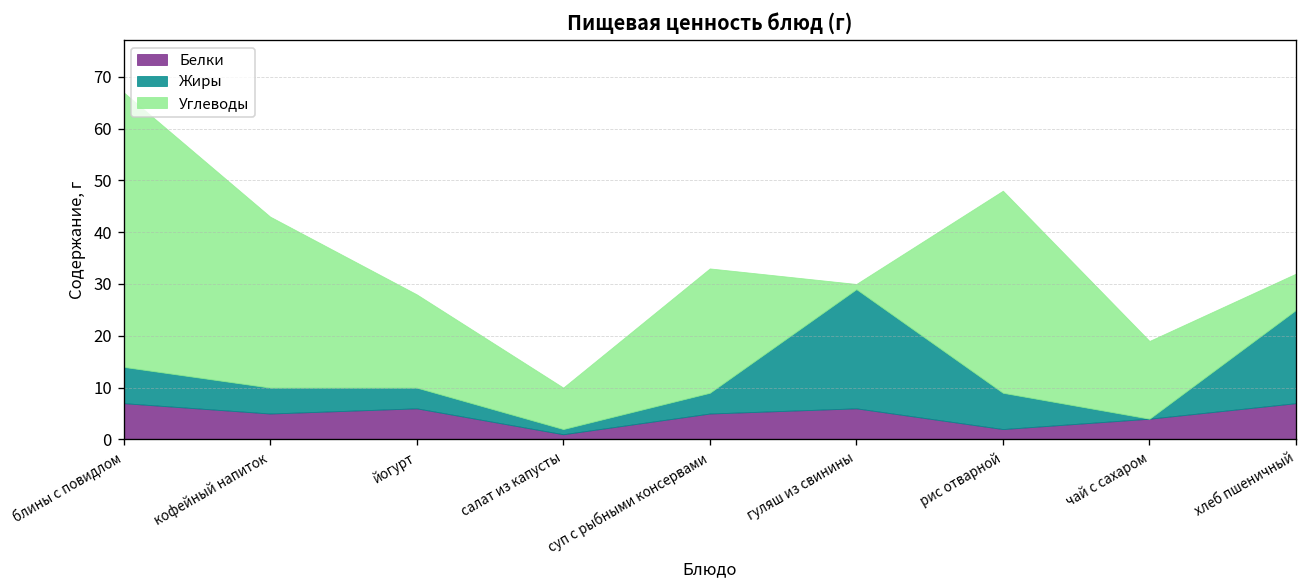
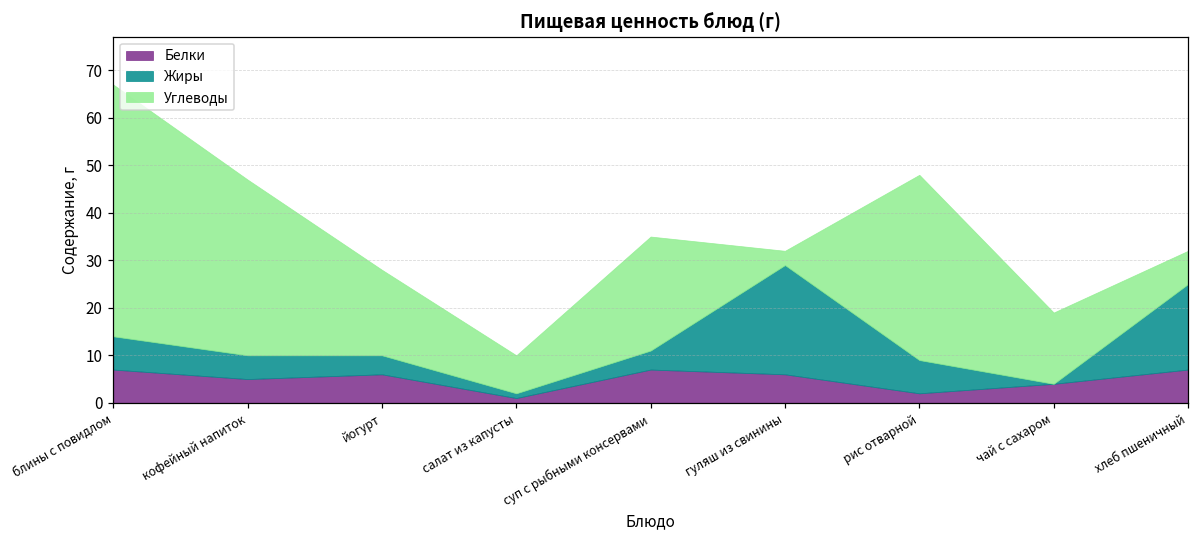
  {
    "Белки": {
      "блины с повидлом": 7,
      "кофейный напиток": 5,
      "йогурт": 6,
      "салат из капусты": 1,
-     "суп с рыбными консервами": 5,
+     "суп с рыбными консервами": 7,
      "гуляш из свинины": 6,
      "рис отварной": 2,
      "хлеб пшеничный": 7
    },
    "Жиры": {
      "блины с повидлом": 7,
      "кофейный напиток": 5,
      "йогурт": 4,
      "салат из капусты": 1,
      "суп с рыбными консервами": 4,
      "гуляш из свинины": 23,
      "рис отварной": 7,
      "хлеб пшеничный": 18
    },
    "Углеводы": {
      "блины с повидлом": 53,
-     "кофейный напиток": 33,
+     "кофейный напиток": 37,
      "йогурт": 18,
      "салат из капусты": 8,
      "суп с рыбными консервами": 24,
-     "гуляш из свинины": 1,
+     "гуляш из свинины": 3,
      "рис отварной": 39,
      "чай с сахаром": 15,
      "хлеб пшеничный": 7
    }
  }
